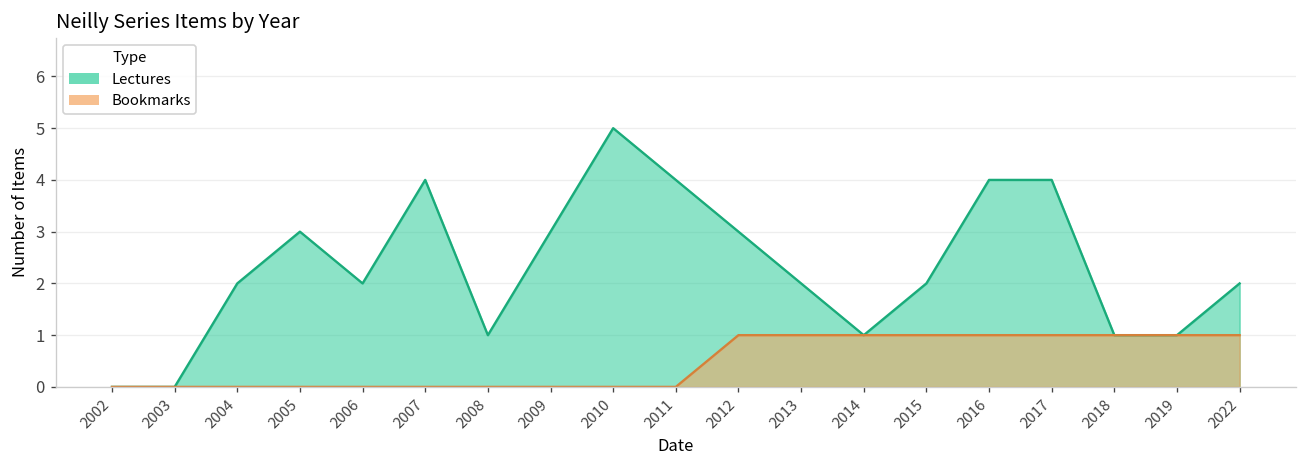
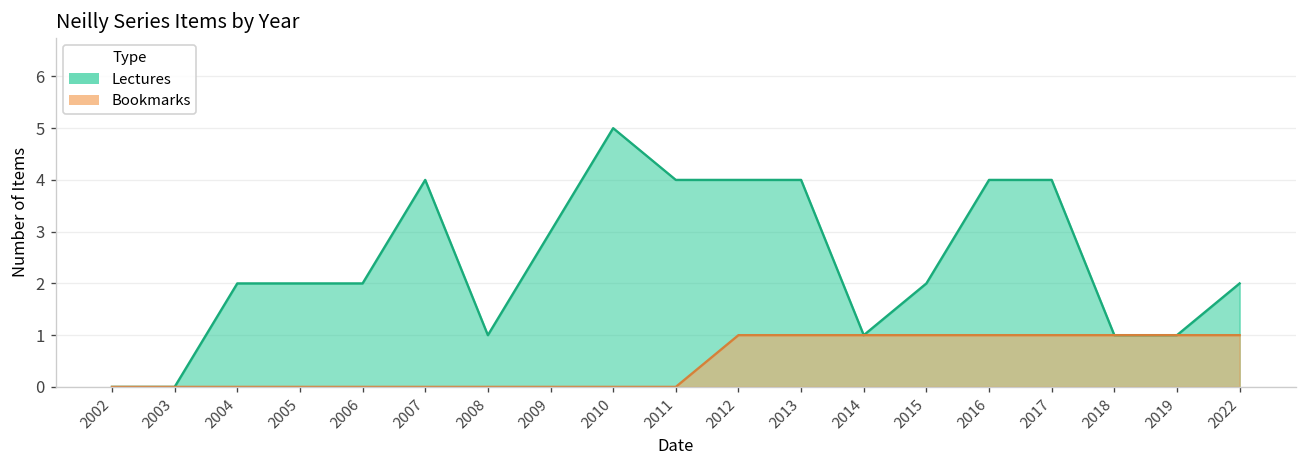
  {
    "Lectures": {
      "2004": 2,
-     "2005": 3,
+     "2005": 2,
      "2006": 2,
      "2007": 4,
      "2008": 1,
      "2009": 3,
      "2010": 5,
      "2011": 4,
-     "2012": 3,
-     "2013": 2,
+     "2012": 4,
+     "2013": 4,
      "2015": 2,
      "2016": 4,
      "2017": 4,
      "2022": 2
    },
    "Bookmarks": {
      "2004": 0,
      "2005": 0,
      "2006": 0,
      "2007": 0,
      "2008": 0,
      "2009": 0,
      "2010": 0,
      "2011": 0,
      "2012": 1,
      "2013": 1,
      "2015": 1,
      "2016": 1,
      "2017": 1,
      "2022": 1
    }
  }
